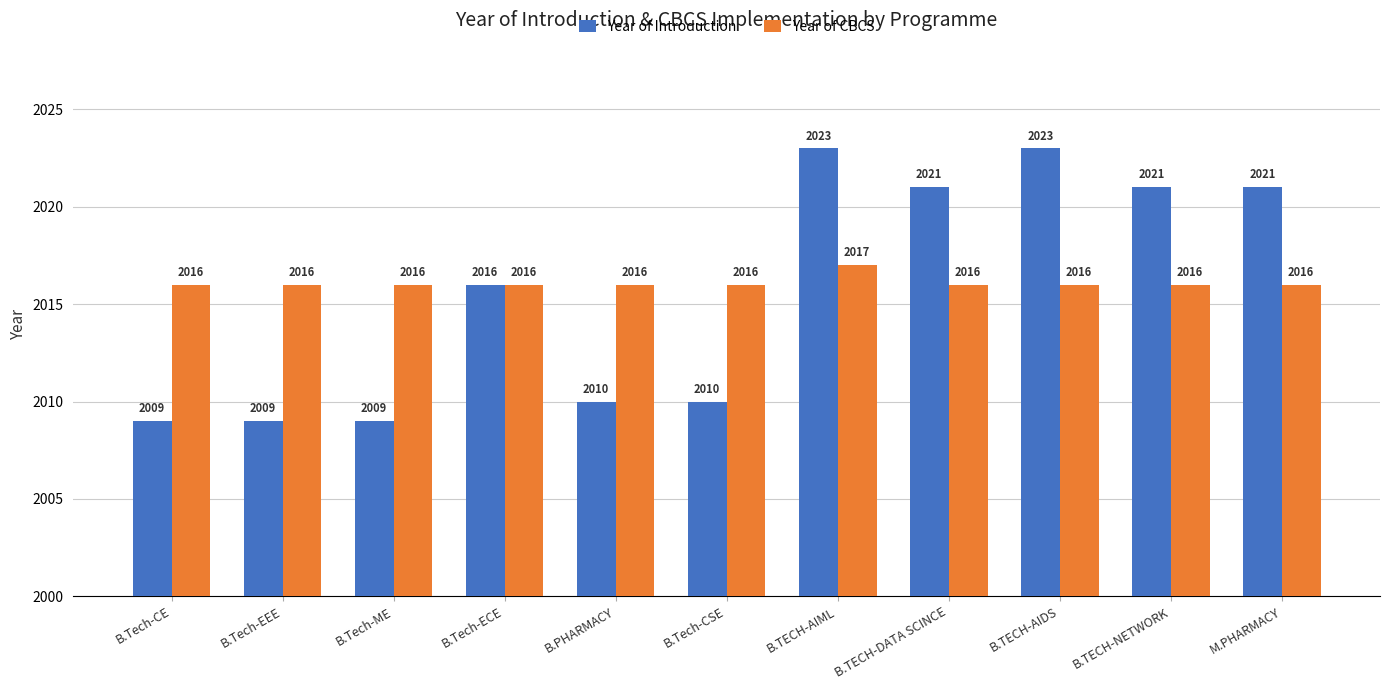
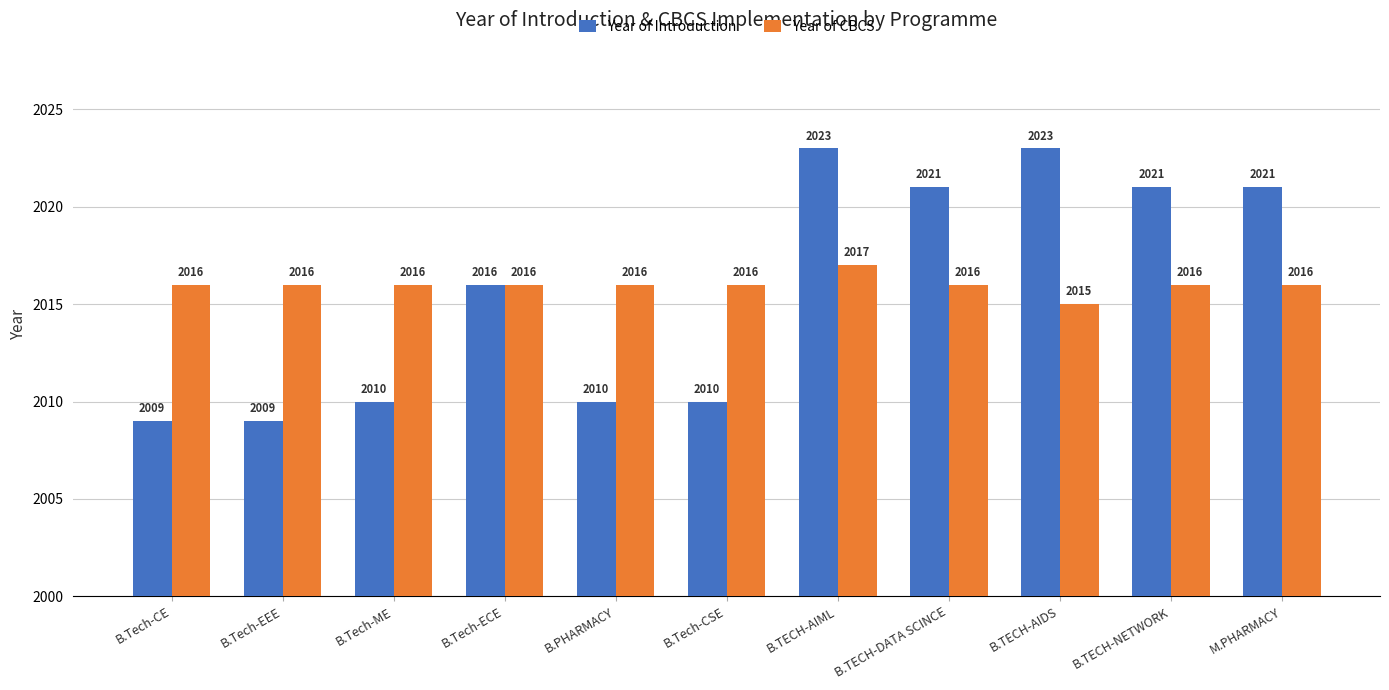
  {
    "Year of Introduction": {
      "B.Tech-CE": 2009,
      "B.Tech-EEE": 2009,
-     "B.Tech-ME": 2009,
+     "B.Tech-ME": 2010,
      "B.Tech-ECE": 2016,
      "B.PHARMACY": 2010,
      "B.Tech-CSE": 2010,
      "B.TECH-AIML": 2023,
      "B.TECH-DATA SCINCE": 2021,
      "B.TECH-AIDS": 2023,
      "B.TECH-NETWORK": 2021,
      "M.PHARMACY": 2021
    },
    "Year of CBCS": {
      "B.Tech-CE": 2016,
      "B.Tech-EEE": 2016,
      "B.Tech-ME": 2016,
      "B.Tech-ECE": 2016,
      "B.PHARMACY": 2016,
      "B.Tech-CSE": 2016,
      "B.TECH-AIML": 2017,
      "B.TECH-DATA SCINCE": 2016,
-     "B.TECH-AIDS": 2016,
+     "B.TECH-AIDS": 2015,
      "B.TECH-NETWORK": 2016,
      "M.PHARMACY": 2016
    }
  }
